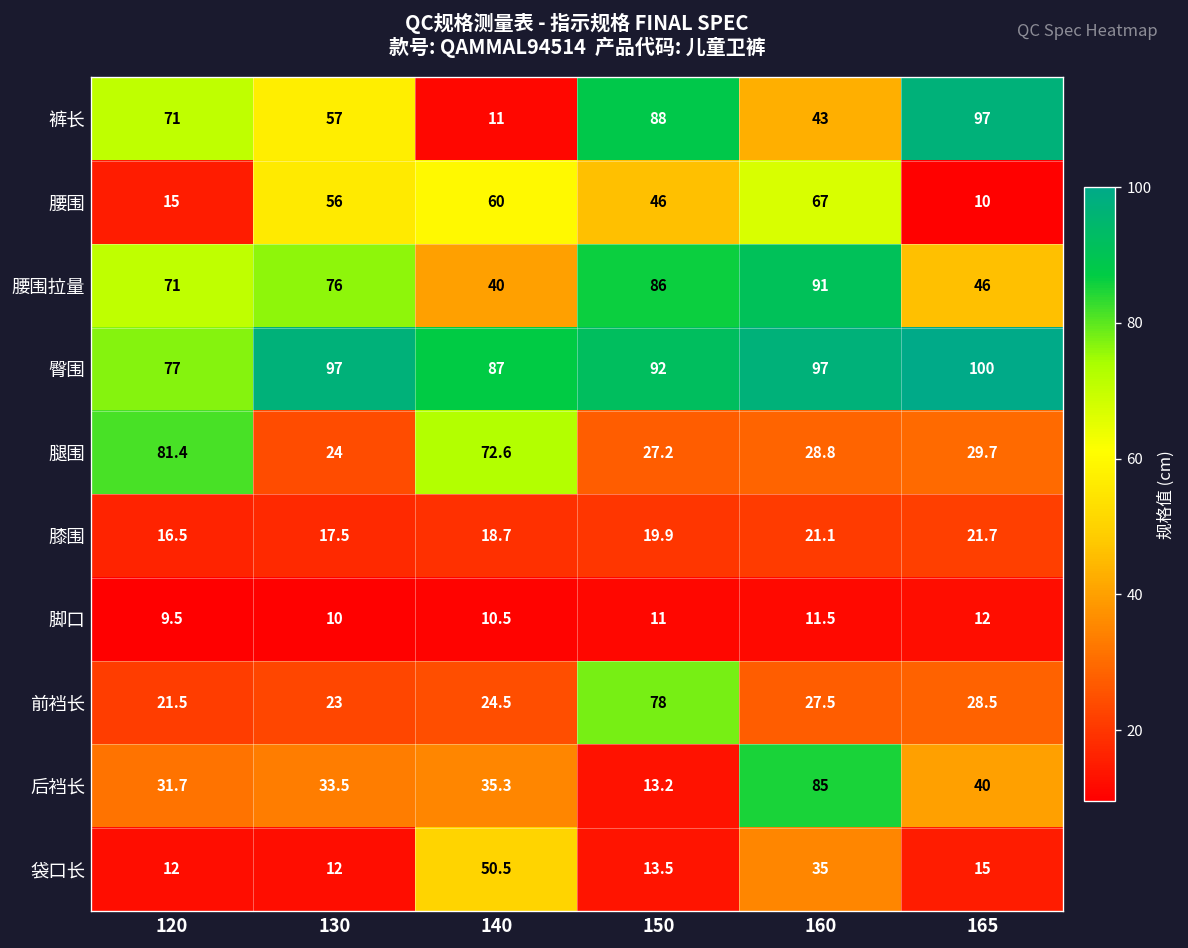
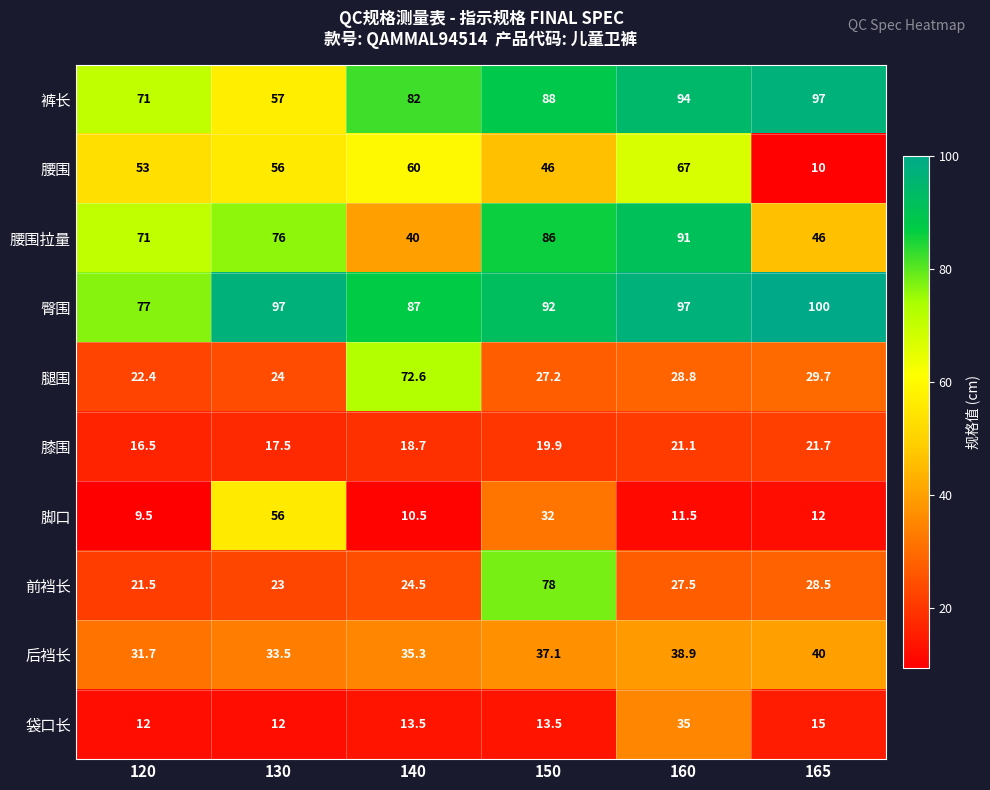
  {
    "裤长": {
      "120": 71,
      "130": 57,
-     "140": 11,
+     "140": 82,
      "150": 88,
-     "160": 43,
+     "160": 94,
      "165": 97
    },
    "腰围": {
-     "120": 15,
+     "120": 53,
      "130": 56,
      "140": 60,
      "150": 46,
      "160": 67,
      "165": 10
    },
    "腰围拉量": {
      "120": 71,
      "130": 76,
      "140": 40,
      "150": 86,
      "160": 91,
      "165": 46
    },
    "臀围": {
      "120": 77,
      "130": 97,
      "140": 87,
      "150": 92,
      "160": 97,
      "165": 100
    },
    "腿围": {
-     "120": 81.4,
+     "120": 22.4,
      "130": 24,
      "140": 72.6,
      "150": 27.2,
      "160": 28.8,
      "165": 29.7
    },
    "膝围": {
      "120": 16.5,
      "130": 17.5,
      "140": 18.7,
      "150": 19.9,
      "160": 21.1,
      "165": 21.7
    },
    "脚口": {
      "120": 9.5,
-     "130": 10,
+     "130": 56,
      "140": 10.5,
-     "150": 11,
+     "150": 32,
      "160": 11.5,
      "165": 12
    },
    "前裆长": {
      "120": 21.5,
      "130": 23,
      "140": 24.5,
      "150": 78,
      "160": 27.5,
      "165": 28.5
    },
    "后裆长": {
      "120": 31.7,
      "130": 33.5,
      "140": 35.3,
-     "150": 13.2,
-     "160": 85,
+     "150": 37.1,
+     "160": 38.9,
      "165": 40
    },
    "袋口长": {
      "120": 12,
      "130": 12,
-     "140": 50.5,
+     "140": 13.5,
      "150": 13.5,
      "160": 35,
      "165": 15
    }
  }
